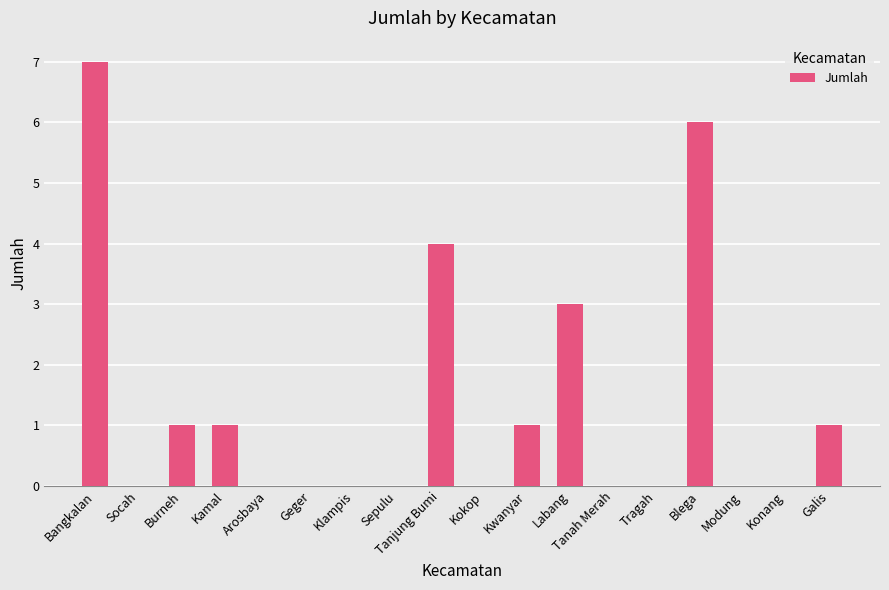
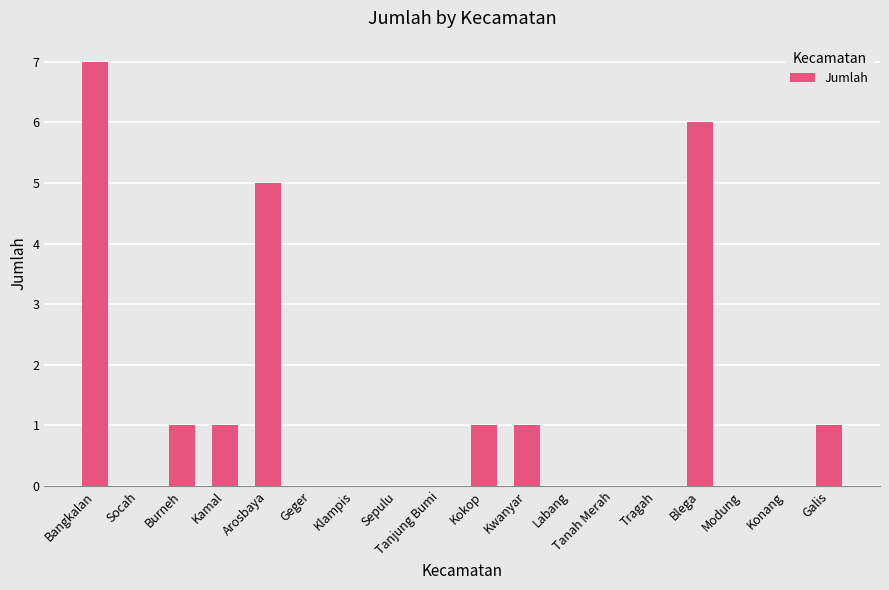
  {
    "Bangkalan": 7,
    "Socah": 0,
    "Burneh": 1,
    "Kamal": 1,
-   "Arosbaya": 0,
+   "Arosbaya": 5,
    "Geger": 0,
    "Klampis": 0,
    "Sepulu": 0,
-   "Tanjung Bumi": 4,
-   "Kokop": 0,
+   "Tanjung Bumi": 0,
+   "Kokop": 1,
    "Kwanyar": 1,
-   "Labang": 3,
+   "Labang": 0,
    "Tanah Merah": 0,
    "Tragah": 0,
    "Blega": 6,
    "Modung": 0,
    "Konang": 0,
    "Galis": 1
  }
